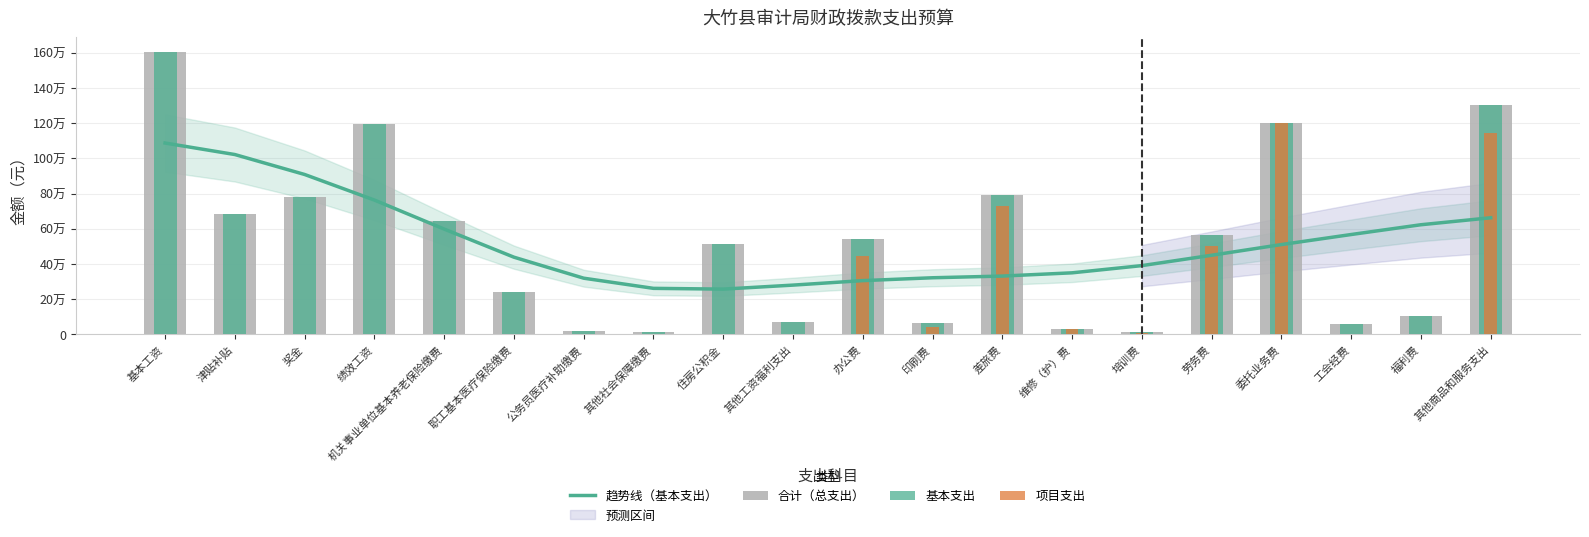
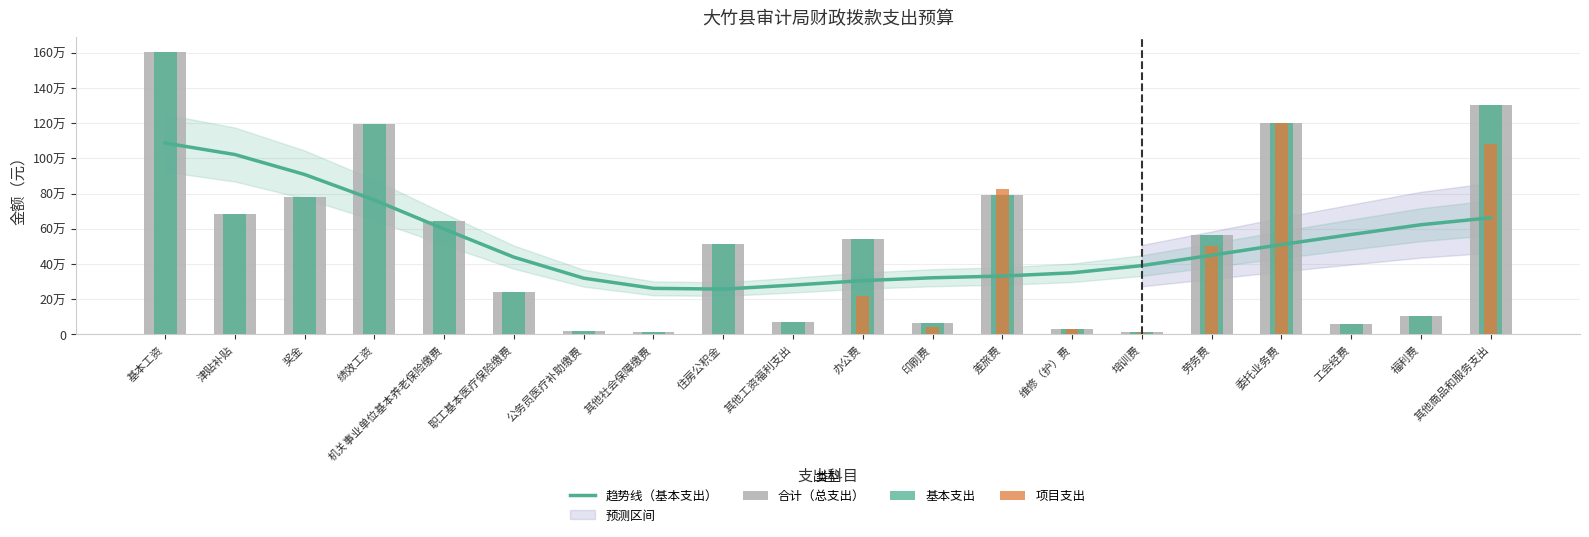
  {
    "项目支出": {
      "基本工资": "0万",
      "津贴补贴": "0万",
      "奖金": "0万",
      "绩效工资": "0万",
      "机关事业单位基本养老保险缴费": "0万",
      "职工基本医疗保险缴费": "0万",
      "公务员医疗补助缴费": "0万",
      "其他社会保障缴费": "0万",
      "住房公积金": "0万",
      "其他工资福利支出": "0万",
-     "办公费": "45万",
-     "差旅费": "73万",
+     "办公费": "22万",
+     "差旅费": "83万",
      "维修（护）费": "3万",
      "委托业务费": "120万",
      "工会经费": "0万",
      "福利费": "0万",
-     "其他商品和服务支出": "115万"
+     "其他商品和服务支出": "108万"
    }
  }
